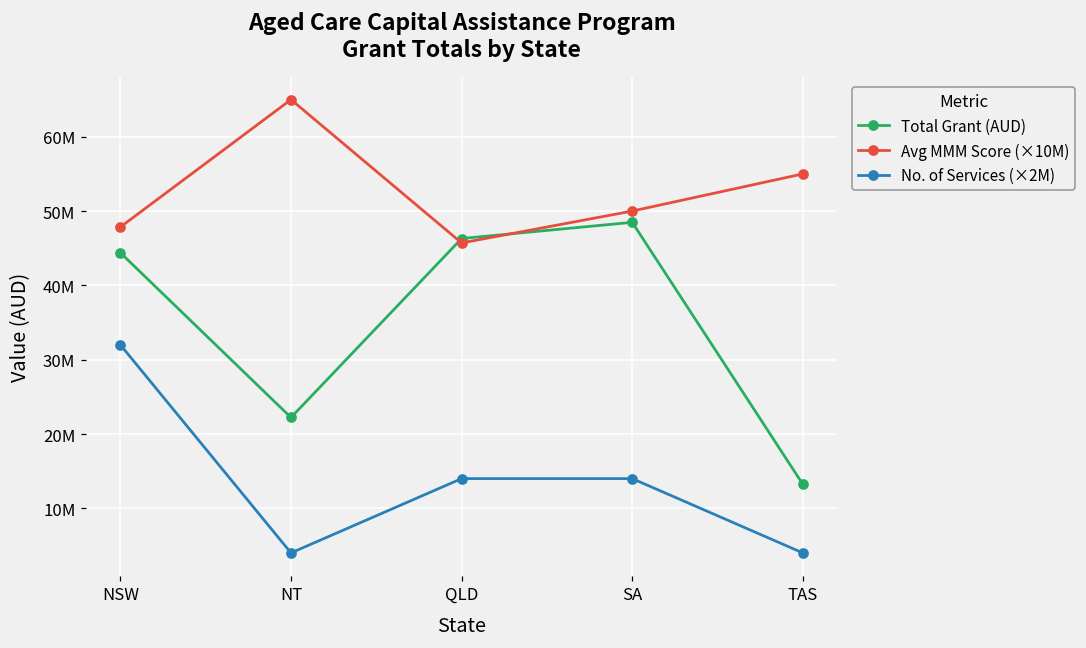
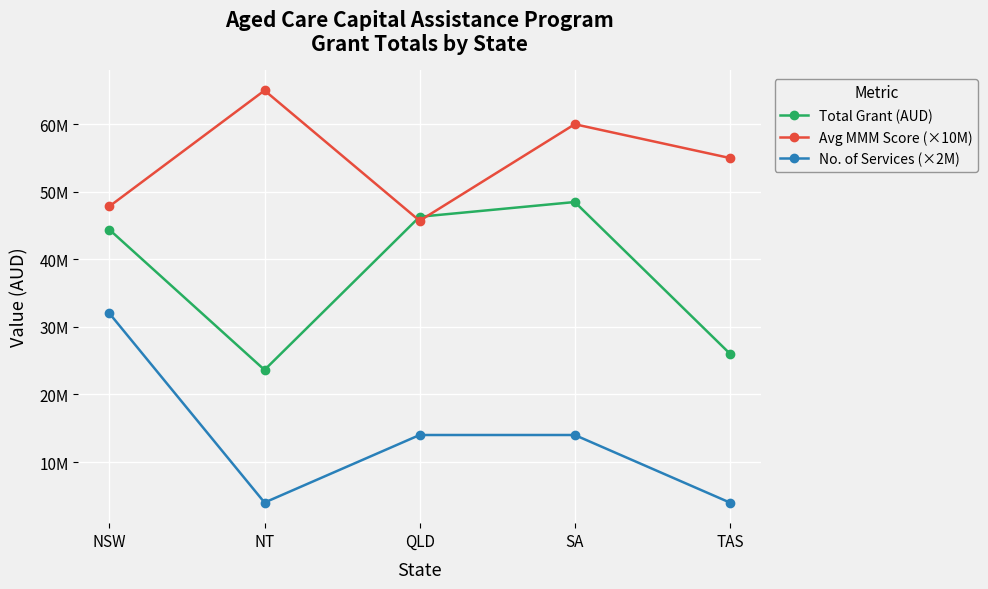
  {
    "Total Grant (AUD)": {
      "NSW": 44000000,
-     "NT": 22000000,
+     "NT": 24000000,
      "QLD": 46000000,
      "SA": 48000000,
-     "TAS": 13000000
+     "TAS": 26000000
    },
    "Avg MMM Score (×10M)": {
      "NSW": 48000000,
      "NT": 65000000,
      "QLD": 46000000,
-     "SA": 50000000,
+     "SA": 60000000,
      "TAS": 55000000
    },
    "No. of Services (×2M)": {
      "NSW": 32000000,
      "NT": 4000000,
      "QLD": 14000000,
      "SA": 14000000,
      "TAS": 4000000
    }
  }
